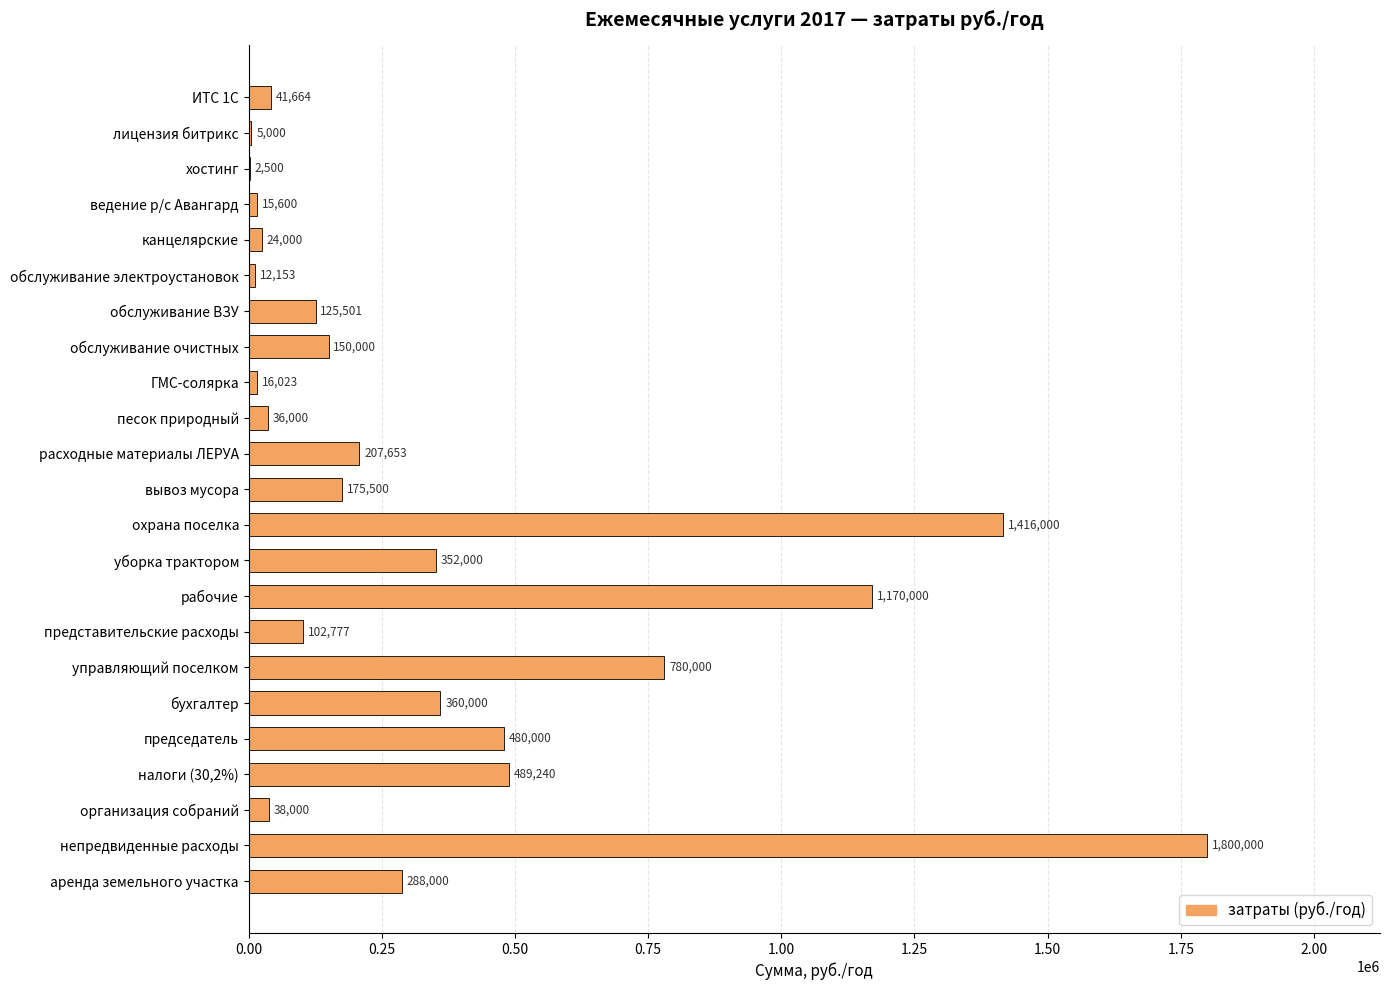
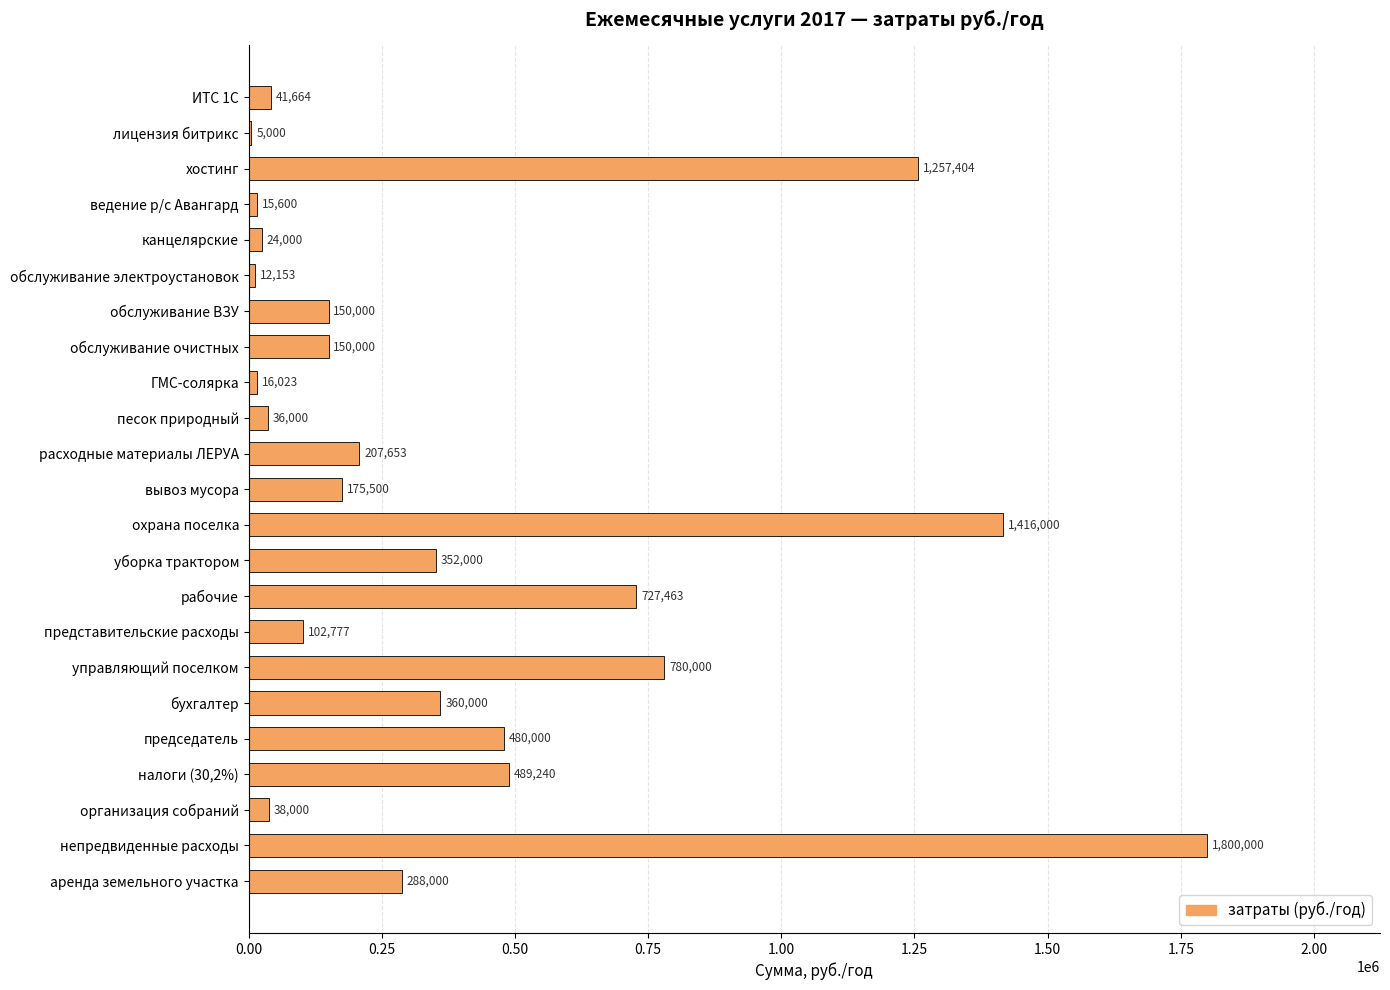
  {
    "ИТС 1С": "41,664",
    "лицензия битрикс": "5,000",
-   "хостинг": "2,500",
+   "хостинг": "1,257,404",
    "ведение р/с Авангард": "15,600",
    "канцелярские": "24,000",
    "обслуживание электроустановок": "12,153",
-   "обслуживание ВЗУ": "125,501",
+   "обслуживание ВЗУ": "150,000",
    "обслуживание очистных": "150,000",
    "ГМС-солярка": "16,023",
    "песок природный": "36,000",
    "расходные материалы ЛЕРУА": "207,653",
    "вывоз мусора": "175,500",
    "охрана поселка": "1,416,000",
    "уборка трактором": "352,000",
-   "рабочие": "1,170,000",
+   "рабочие": "727,463",
    "представительские расходы": "102,777",
    "управляющий поселком": "780,000",
    "бухгалтер": "360,000",
    "председатель": "480,000",
    "налоги (30,2%)": "489,240",
    "организация собраний": "38,000",
    "непредвиденные расходы": "1,800,000",
    "аренда земельного участка": "288,000"
  }
